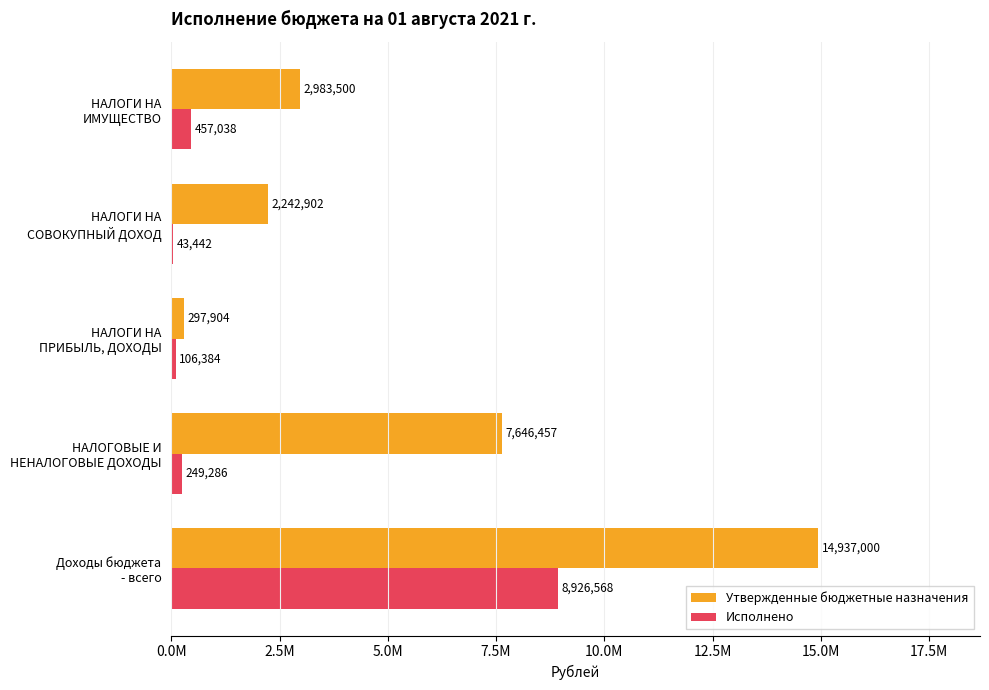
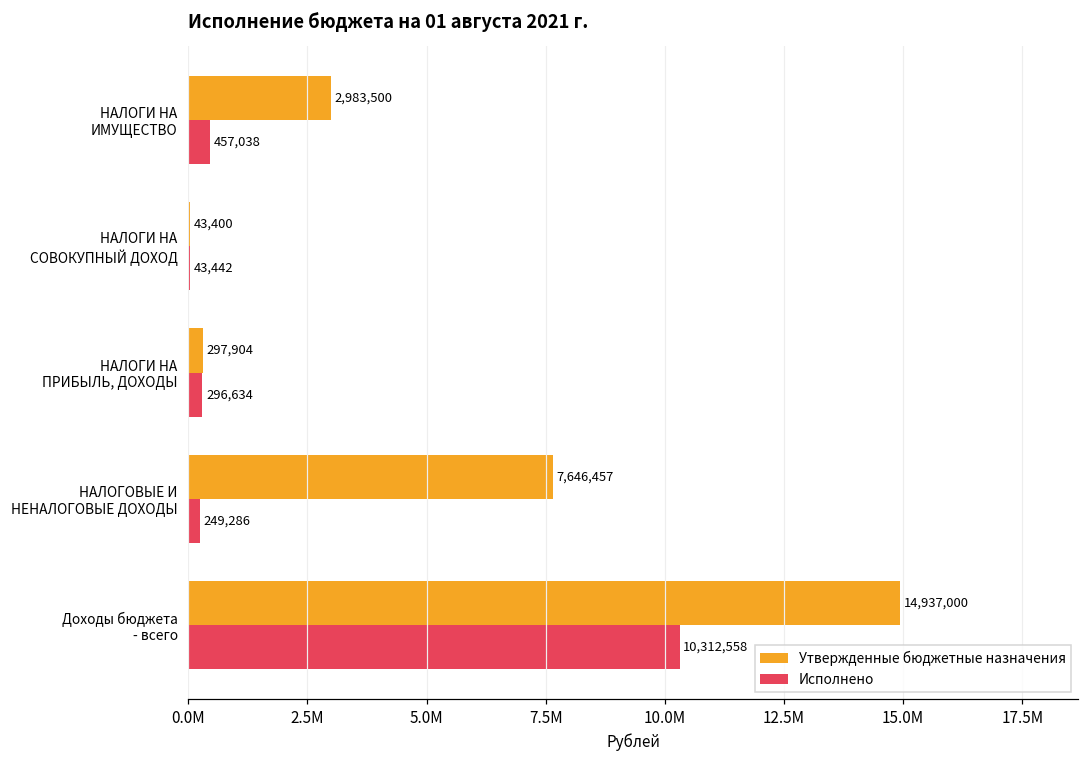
  {
    "Утвержденные бюджетные назначения": {
      "НАЛОГИ НА ИМУЩЕСТВО": "2,983,500",
-     "НАЛОГИ НА СОВОКУПНЫЙ ДОХОД": "2,242,902",
+     "НАЛОГИ НА СОВОКУПНЫЙ ДОХОД": "43,400",
      "НАЛОГИ НА ПРИБЫЛЬ, ДОХОДЫ": "297,904",
      "НАЛОГОВЫЕ И НЕНАЛОГОВЫЕ ДОХОДЫ": "7,646,457",
      "Доходы бюджета - всего": "14,937,000"
    },
    "Исполнено": {
      "НАЛОГИ НА ИМУЩЕСТВО": "457,038",
      "НАЛОГИ НА СОВОКУПНЫЙ ДОХОД": "43,442",
-     "НАЛОГИ НА ПРИБЫЛЬ, ДОХОДЫ": "106,384",
+     "НАЛОГИ НА ПРИБЫЛЬ, ДОХОДЫ": "296,634",
      "НАЛОГОВЫЕ И НЕНАЛОГОВЫЕ ДОХОДЫ": "249,286",
-     "Доходы бюджета - всего": "8,926,568"
+     "Доходы бюджета - всего": "10,312,558"
    }
  }
